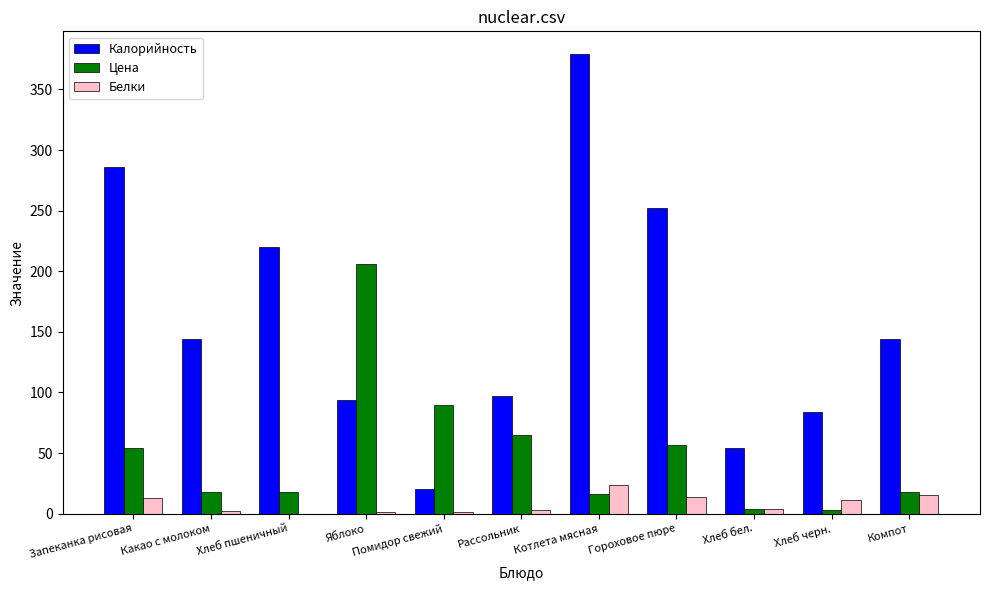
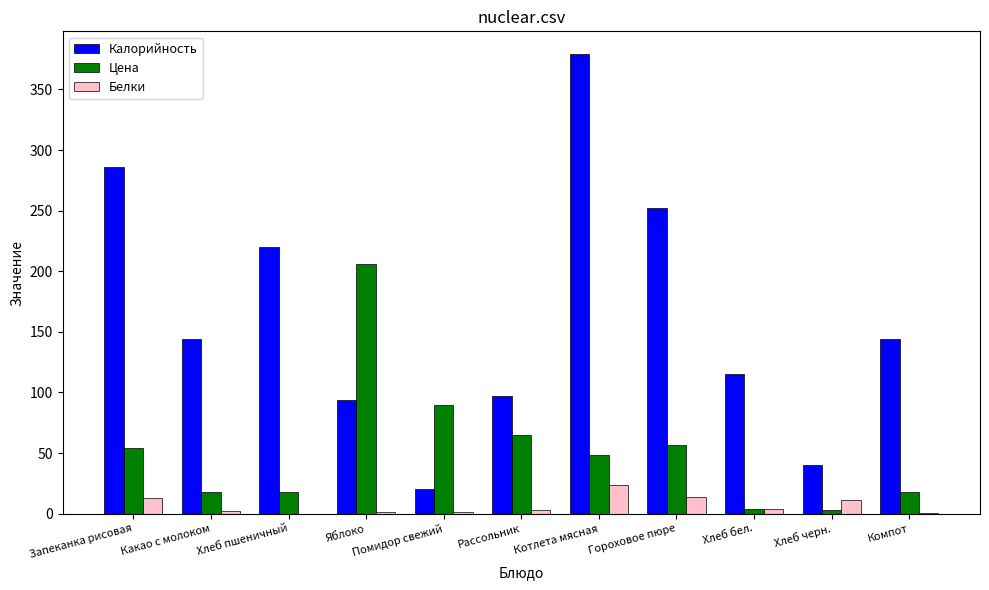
  {
    "Калорийность": {
      "Запеканка рисовая": 286,
      "Какао с молоком": 144,
      "Хлеб пшеничный": 220,
      "Яблоко": 94,
      "Помидор свежий": 20,
      "Рассольник": 97,
      "Котлета мясная": 379,
      "Гороховое пюре": 252,
-     "Хлеб бел.": 54,
-     "Хлеб черн.": 84,
+     "Хлеб бел.": 115,
+     "Хлеб черн.": 40,
      "Компот": 144
    },
    "Цена": {
      "Запеканка рисовая": 54,
      "Какао с молоком": 18,
      "Хлеб пшеничный": 18,
      "Яблоко": 206,
      "Помидор свежий": 90,
      "Рассольник": 65,
-     "Котлета мясная": 16,
+     "Котлета мясная": 49,
      "Гороховое пюре": 57,
      "Хлеб бел.": 4,
      "Хлеб черн.": 3,
      "Компот": 18
    },
    "Белки": {
      "Запеканка рисовая": 13,
      "Хлеб пшеничный": 0,
      "Рассольник": 3,
      "Котлета мясная": 24,
      "Гороховое пюре": 14,
      "Хлеб бел.": 4,
      "Хлеб черн.": 11,
-     "Компот": 16
+     "Компот": 1
    }
  }
